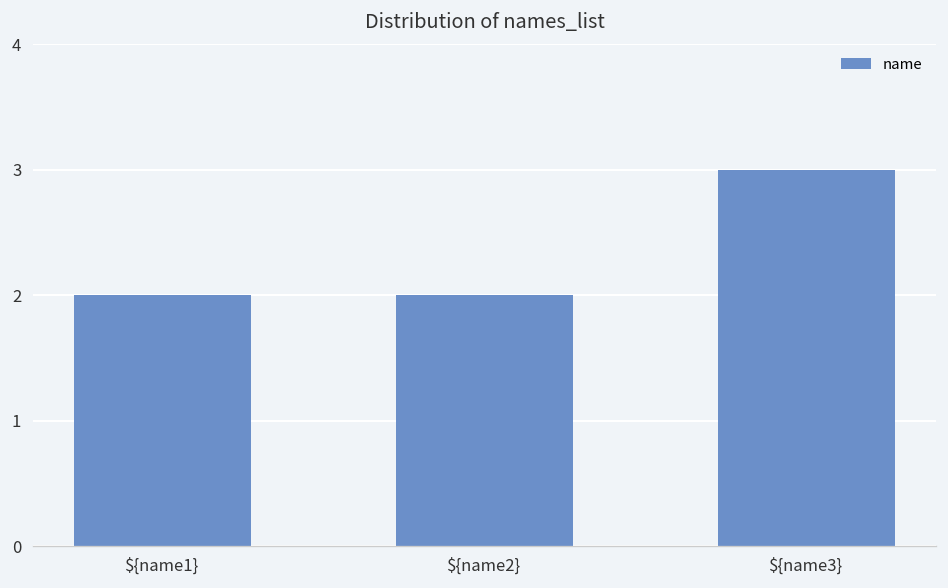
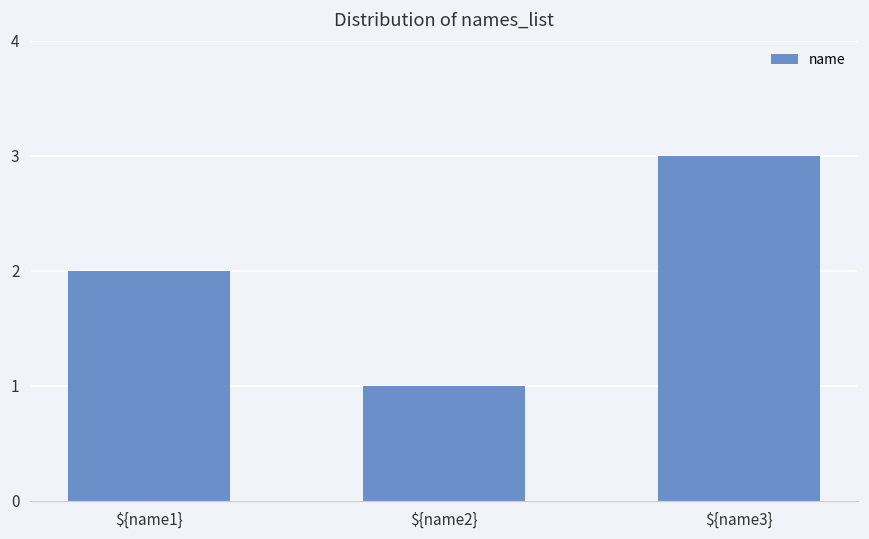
  {
    "${name1}": 2,
-   "${name2}": 2,
+   "${name2}": 1,
    "${name3}": 3
  }
